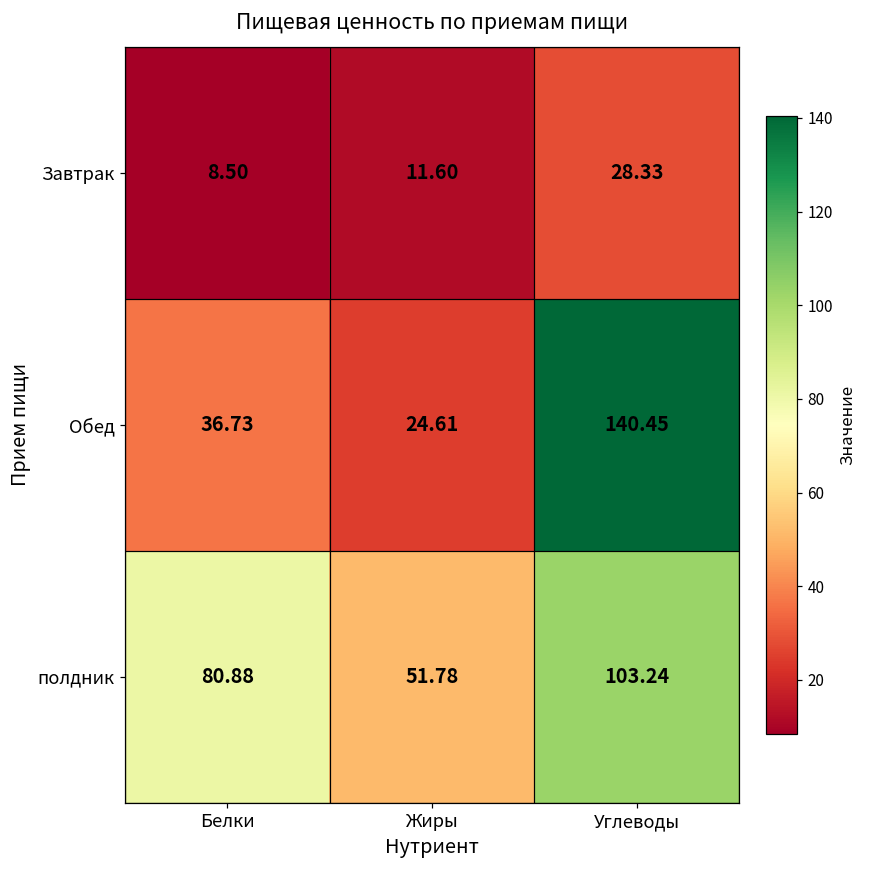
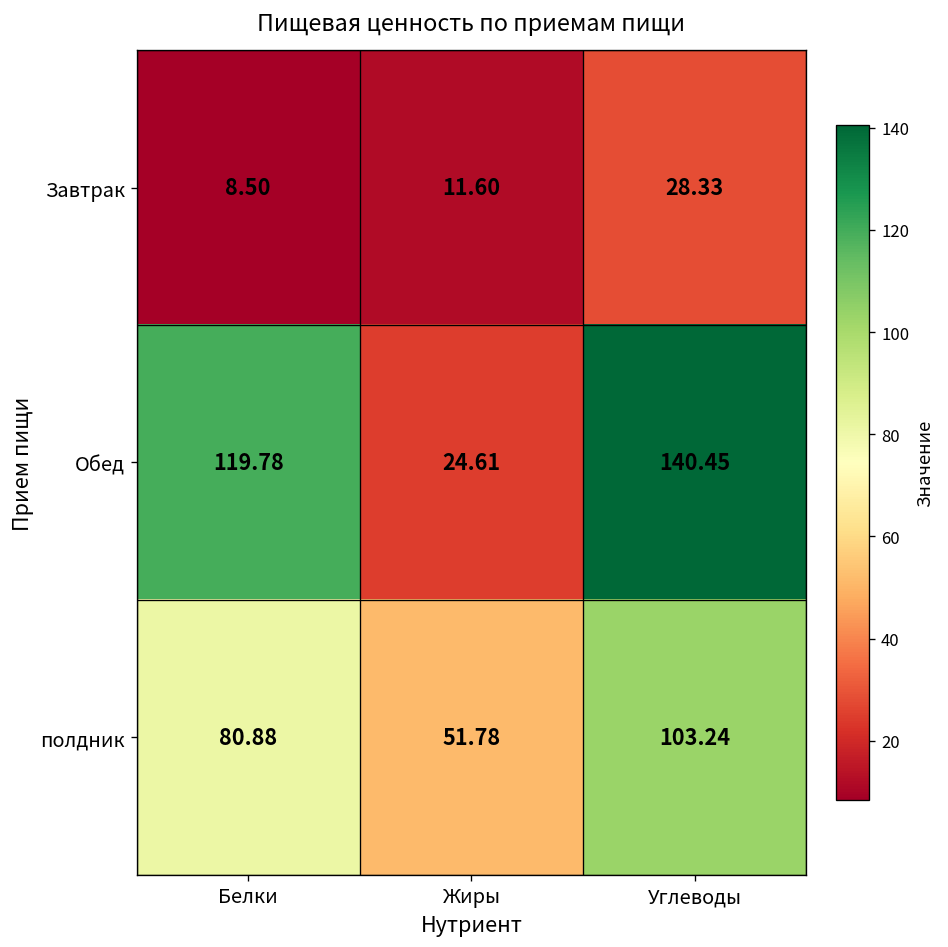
  {
    "Завтрак": {
      "Белки": 8.50,
      "Жиры": 11.60,
      "Углеводы": 28.33
    },
    "Обед": {
-     "Белки": 36.73,
+     "Белки": 119.78,
      "Жиры": 24.61,
      "Углеводы": 140.45
    },
    "полдник": {
      "Белки": 80.88,
      "Жиры": 51.78,
      "Углеводы": 103.24
    }
  }
